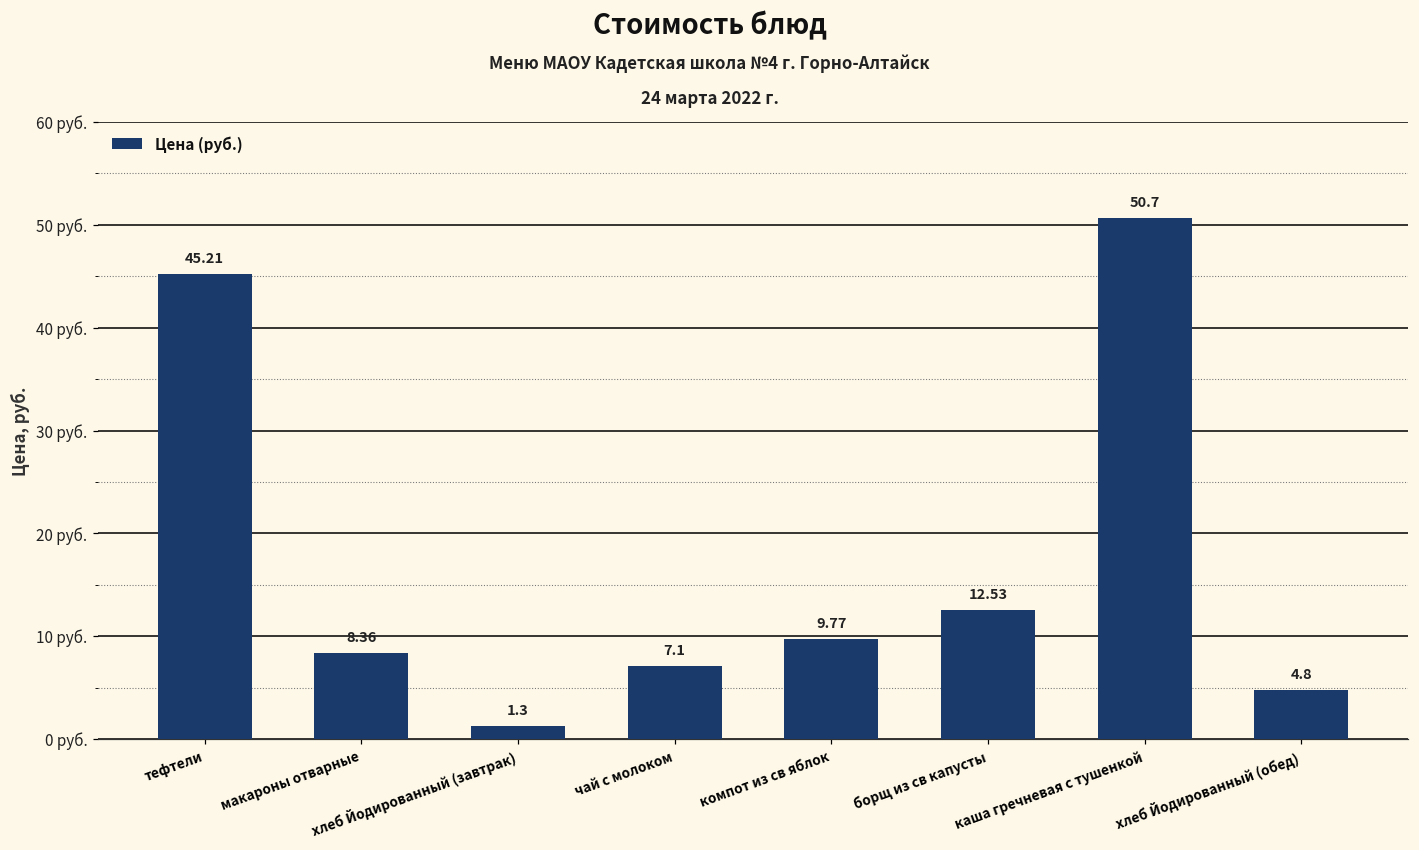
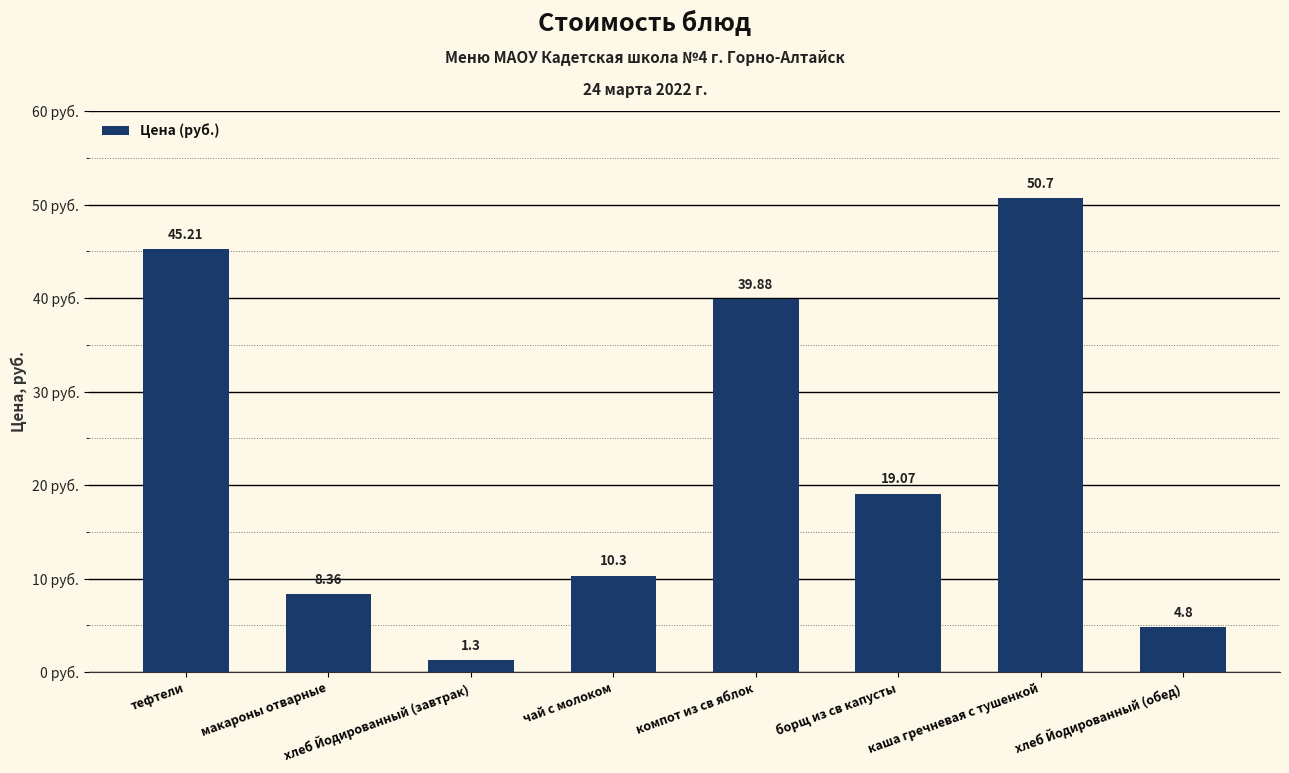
  {
    "тефтели": 45.21,
    "макароны отварные": 8.36,
    "хлеб Йодированный (завтрак)": 1.3,
-   "чай с молоком": 7.1,
-   "компот из св яблок": 9.77,
-   "борщ из св капусты": 12.53,
+   "чай с молоком": 10.3,
+   "компот из св яблок": 39.88,
+   "борщ из св капусты": 19.07,
    "каша гречневая с тушенкой": 50.7,
    "хлеб Йодированный (обед)": 4.8
  }
